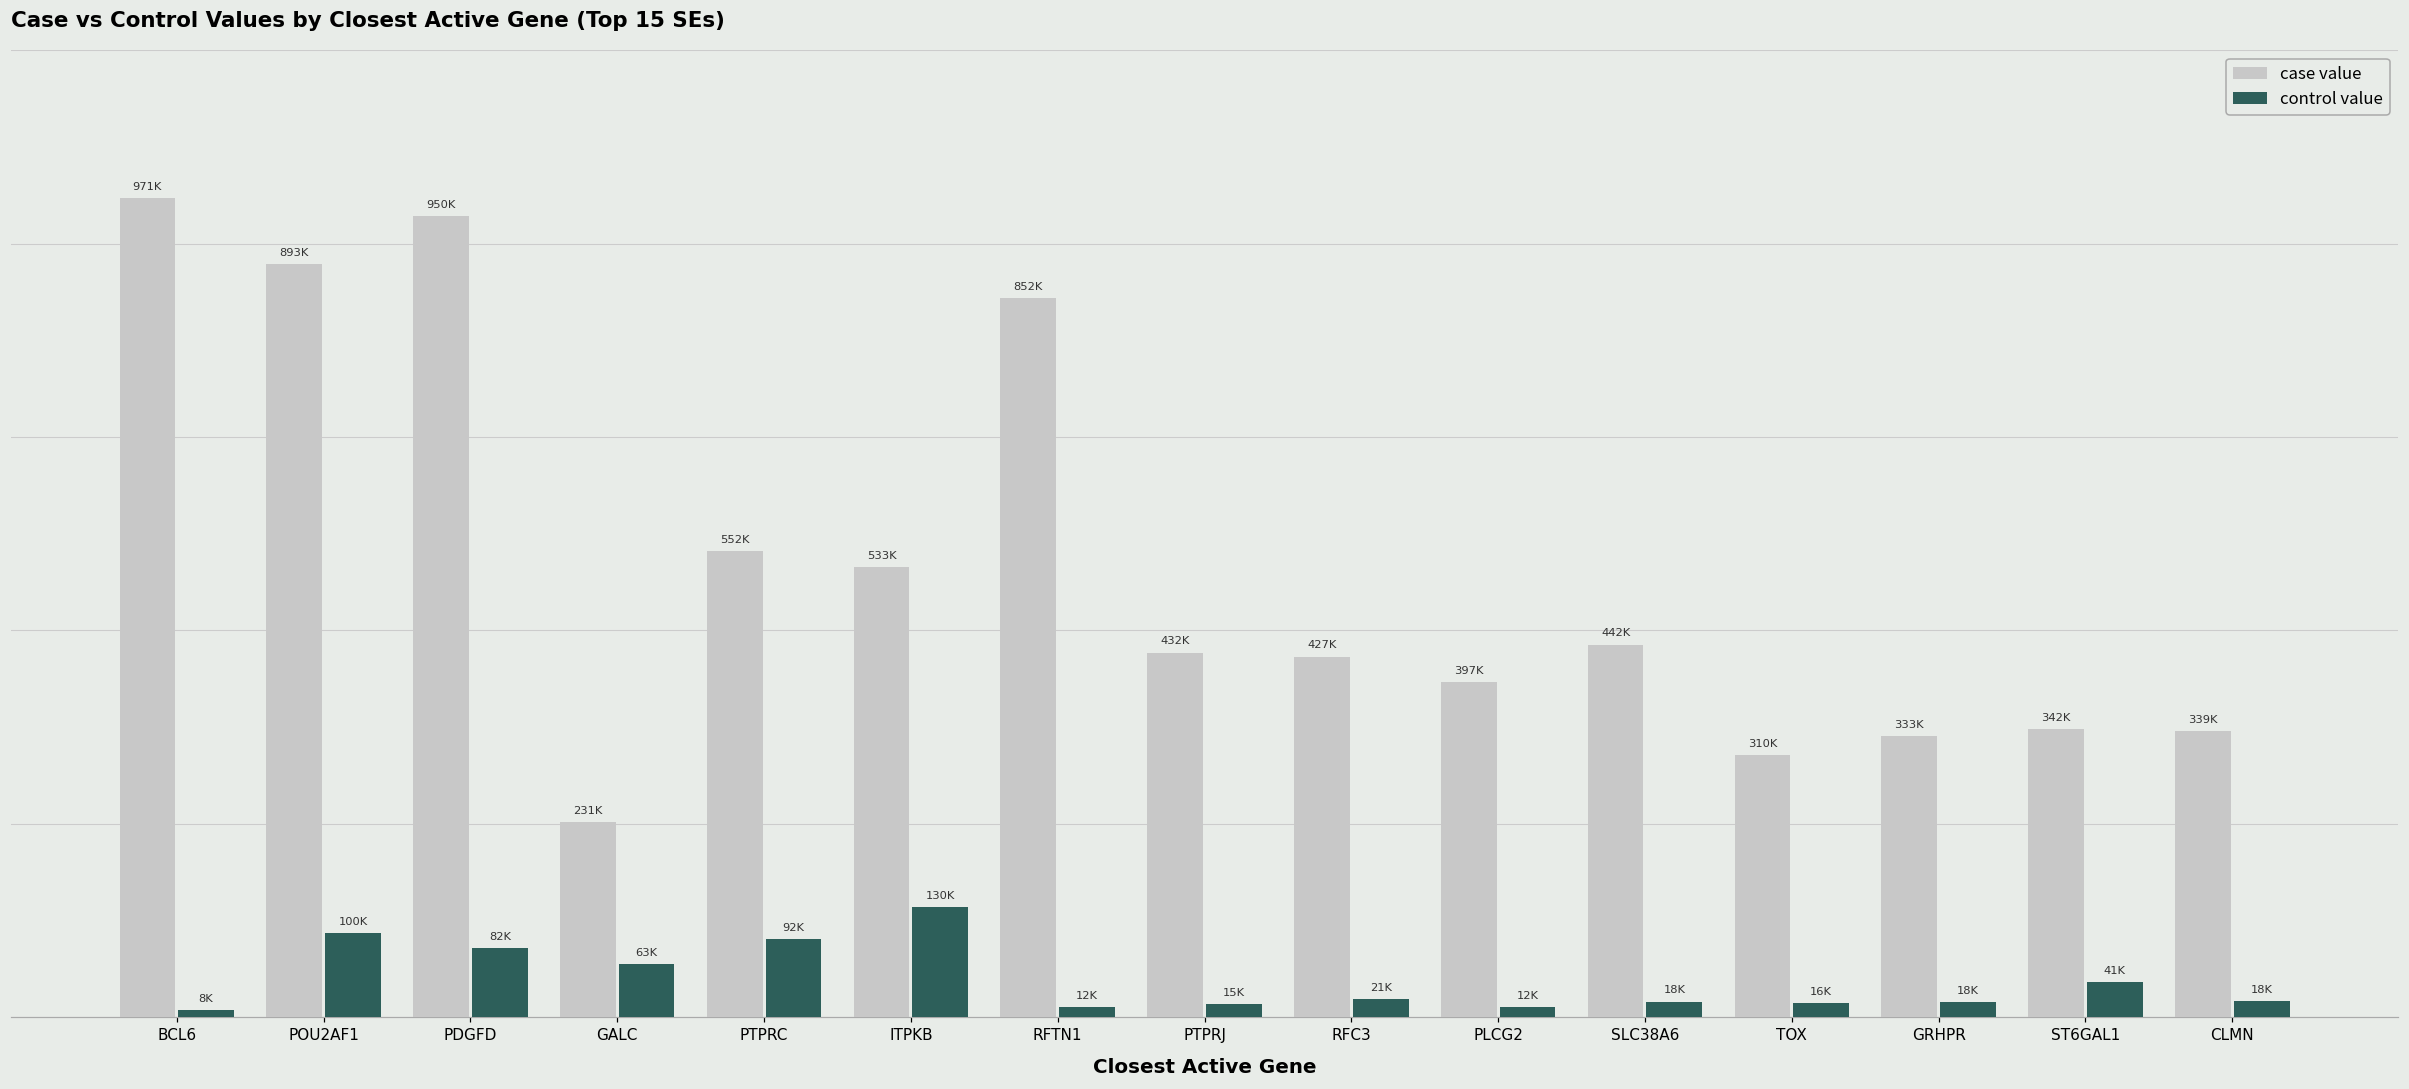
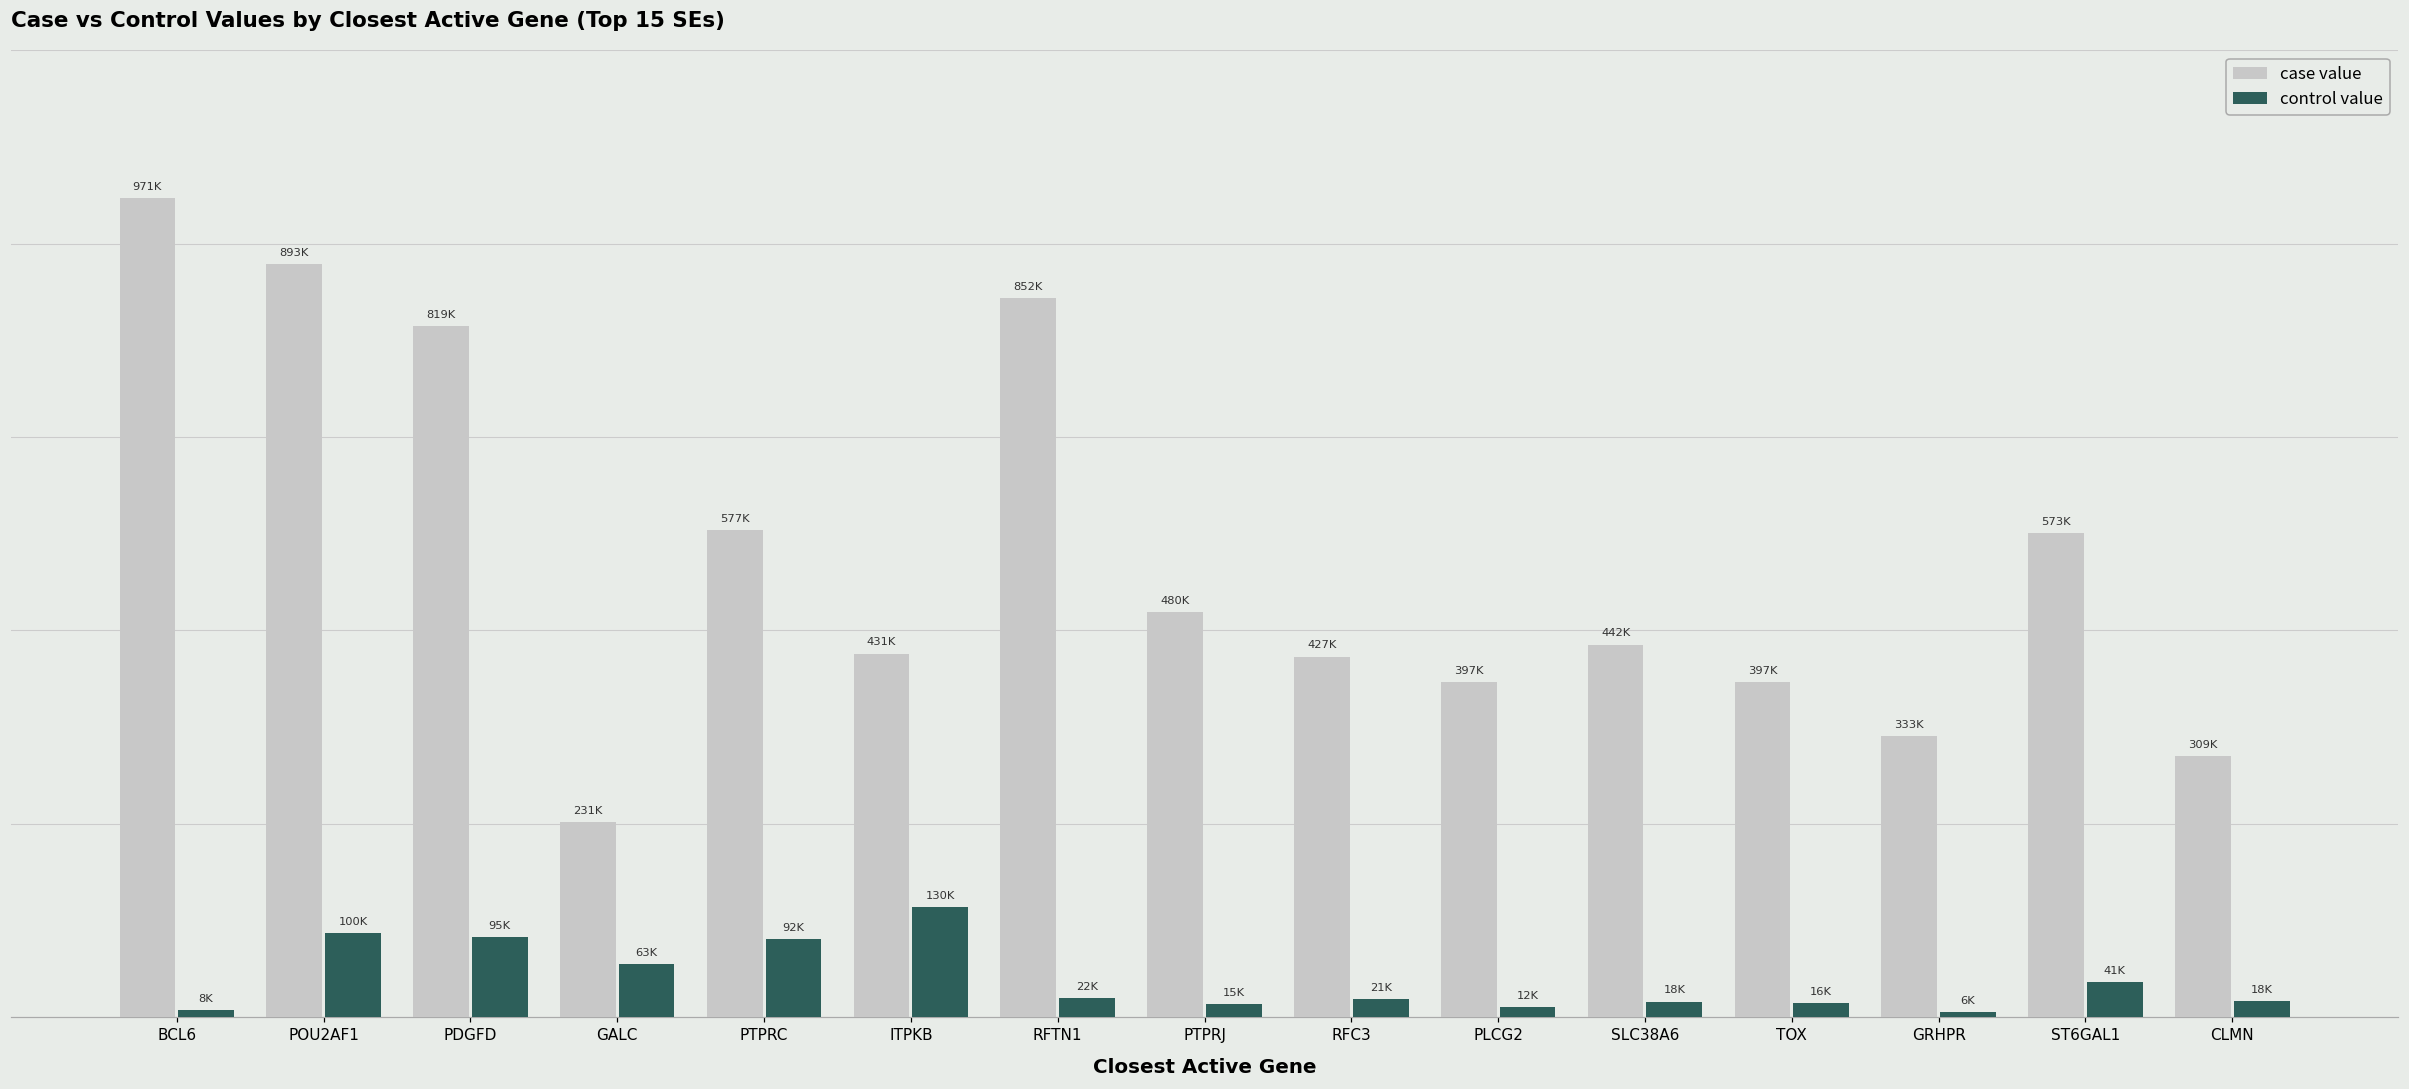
  {
    "case value": {
      "BCL6": "971K",
      "POU2AF1": "893K",
-     "PDGFD": "950K",
+     "PDGFD": "819K",
      "GALC": "231K",
-     "PTPRC": "552K",
-     "ITPKB": "533K",
+     "PTPRC": "577K",
+     "ITPKB": "431K",
      "RFTN1": "852K",
-     "PTPRJ": "432K",
+     "PTPRJ": "480K",
      "RFC3": "427K",
      "PLCG2": "397K",
      "SLC38A6": "442K",
-     "TOX": "310K",
+     "TOX": "397K",
      "GRHPR": "333K",
-     "ST6GAL1": "342K",
-     "CLMN": "339K"
+     "ST6GAL1": "573K",
+     "CLMN": "309K"
    },
    "control value": {
      "BCL6": "8K",
      "POU2AF1": "100K",
-     "PDGFD": "82K",
+     "PDGFD": "95K",
      "GALC": "63K",
      "PTPRC": "92K",
      "ITPKB": "130K",
-     "RFTN1": "12K",
+     "RFTN1": "22K",
      "PTPRJ": "15K",
      "RFC3": "21K",
      "PLCG2": "12K",
      "SLC38A6": "18K",
      "TOX": "16K",
-     "GRHPR": "18K",
+     "GRHPR": "6K",
      "ST6GAL1": "41K",
      "CLMN": "18K"
    }
  }
